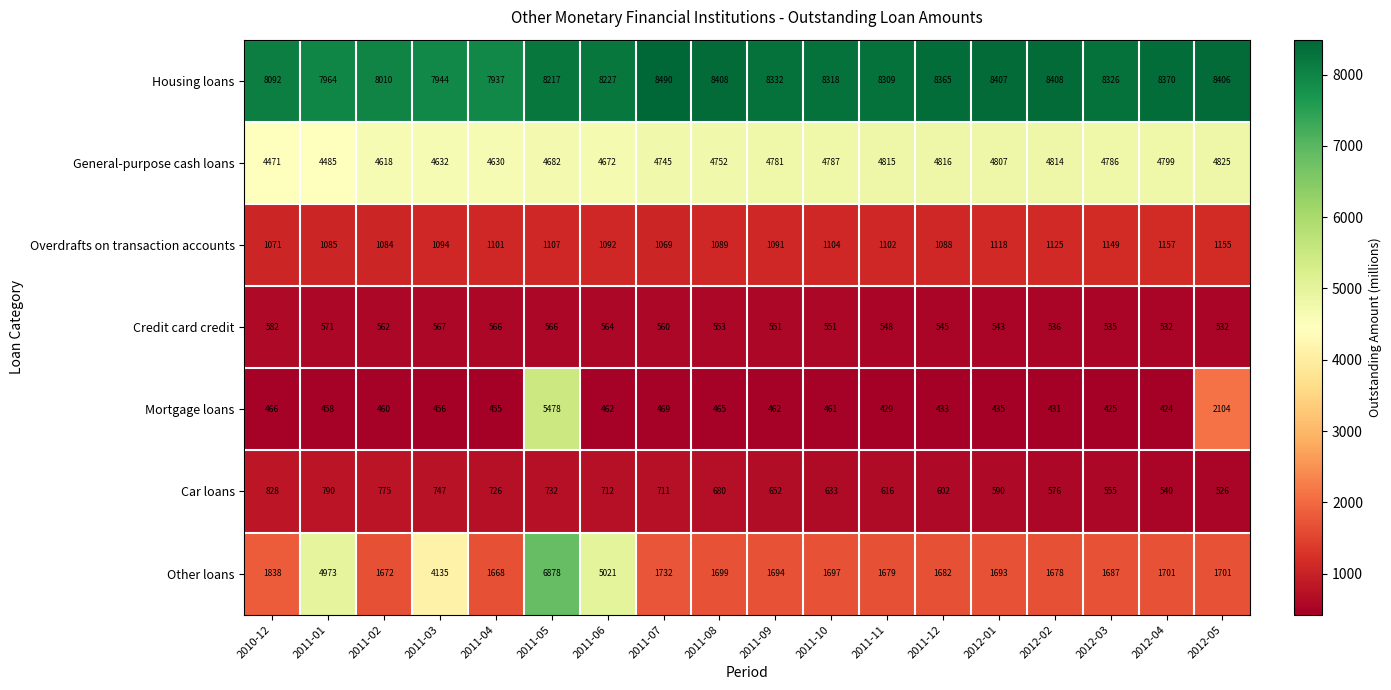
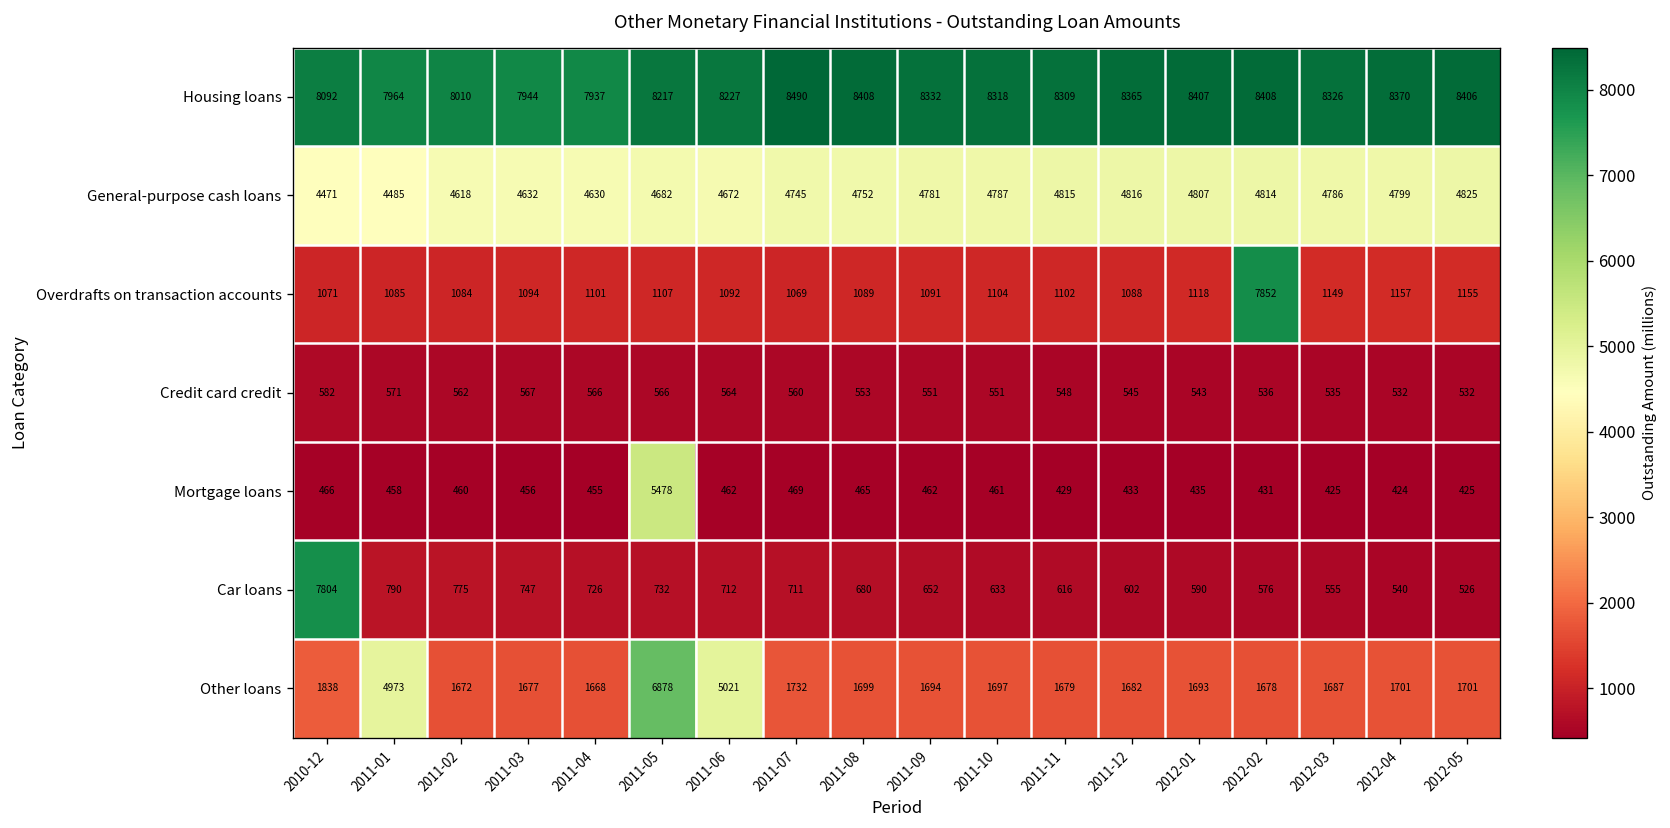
  {
    "Housing loans": {
      "2010-12": 8092,
      "2011-01": 7964,
      "2011-02": 8010,
      "2011-03": 7944,
      "2011-04": 7937,
      "2011-05": 8217,
      "2011-06": 8227,
      "2011-07": 8490,
      "2011-08": 8408,
      "2011-09": 8332,
      "2011-10": 8318,
      "2011-11": 8309,
      "2011-12": 8365,
      "2012-01": 8407,
      "2012-02": 8408,
      "2012-03": 8326,
      "2012-04": 8370,
      "2012-05": 8406
    },
    "General-purpose cash loans": {
      "2010-12": 4471,
      "2011-01": 4485,
      "2011-02": 4618,
      "2011-03": 4632,
      "2011-04": 4630,
      "2011-05": 4682,
      "2011-06": 4672,
      "2011-07": 4745,
      "2011-08": 4752,
      "2011-09": 4781,
      "2011-10": 4787,
      "2011-11": 4815,
      "2011-12": 4816,
      "2012-01": 4807,
      "2012-02": 4814,
      "2012-03": 4786,
      "2012-04": 4799,
      "2012-05": 4825
    },
    "Overdrafts on transaction accounts": {
      "2010-12": 1071,
      "2011-01": 1085,
      "2011-02": 1084,
      "2011-03": 1094,
      "2011-04": 1101,
      "2011-05": 1107,
      "2011-06": 1092,
      "2011-07": 1069,
      "2011-08": 1089,
      "2011-09": 1091,
      "2011-10": 1104,
      "2011-11": 1102,
      "2011-12": 1088,
      "2012-01": 1118,
-     "2012-02": 1125,
+     "2012-02": 7852,
      "2012-03": 1149,
      "2012-04": 1157,
      "2012-05": 1155
    },
    "Credit card credit": {
      "2010-12": 582,
      "2011-01": 571,
      "2011-02": 562,
      "2011-03": 567,
      "2011-04": 566,
      "2011-05": 566,
      "2011-06": 564,
      "2011-07": 560,
      "2011-08": 553,
      "2011-09": 551,
      "2011-10": 551,
      "2011-11": 548,
      "2011-12": 545,
      "2012-01": 543,
      "2012-02": 536,
      "2012-03": 535,
      "2012-04": 532,
      "2012-05": 532
    },
    "Mortgage loans": {
      "2010-12": 466,
      "2011-01": 458,
      "2011-02": 460,
      "2011-03": 456,
      "2011-04": 455,
      "2011-05": 5478,
      "2011-06": 462,
      "2011-07": 469,
      "2011-08": 465,
      "2011-09": 462,
      "2011-10": 461,
      "2011-11": 429,
      "2011-12": 433,
      "2012-01": 435,
      "2012-02": 431,
      "2012-03": 425,
      "2012-04": 424,
-     "2012-05": 2104
+     "2012-05": 425
    },
    "Car loans": {
-     "2010-12": 828,
+     "2010-12": 7804,
      "2011-01": 790,
      "2011-02": 775,
      "2011-03": 747,
      "2011-04": 726,
      "2011-05": 732,
      "2011-06": 712,
      "2011-07": 711,
      "2011-08": 680,
      "2011-09": 652,
      "2011-10": 633,
      "2011-11": 616,
      "2011-12": 602,
      "2012-01": 590,
      "2012-02": 576,
      "2012-03": 555,
      "2012-04": 540,
      "2012-05": 526
    },
    "Other loans": {
      "2010-12": 1838,
      "2011-01": 4973,
      "2011-02": 1672,
-     "2011-03": 4135,
+     "2011-03": 1677,
      "2011-04": 1668,
      "2011-05": 6878,
      "2011-06": 5021,
      "2011-07": 1732,
      "2011-08": 1699,
      "2011-09": 1694,
      "2011-10": 1697,
      "2011-11": 1679,
      "2011-12": 1682,
      "2012-01": 1693,
      "2012-02": 1678,
      "2012-03": 1687,
      "2012-04": 1701,
      "2012-05": 1701
    }
  }
